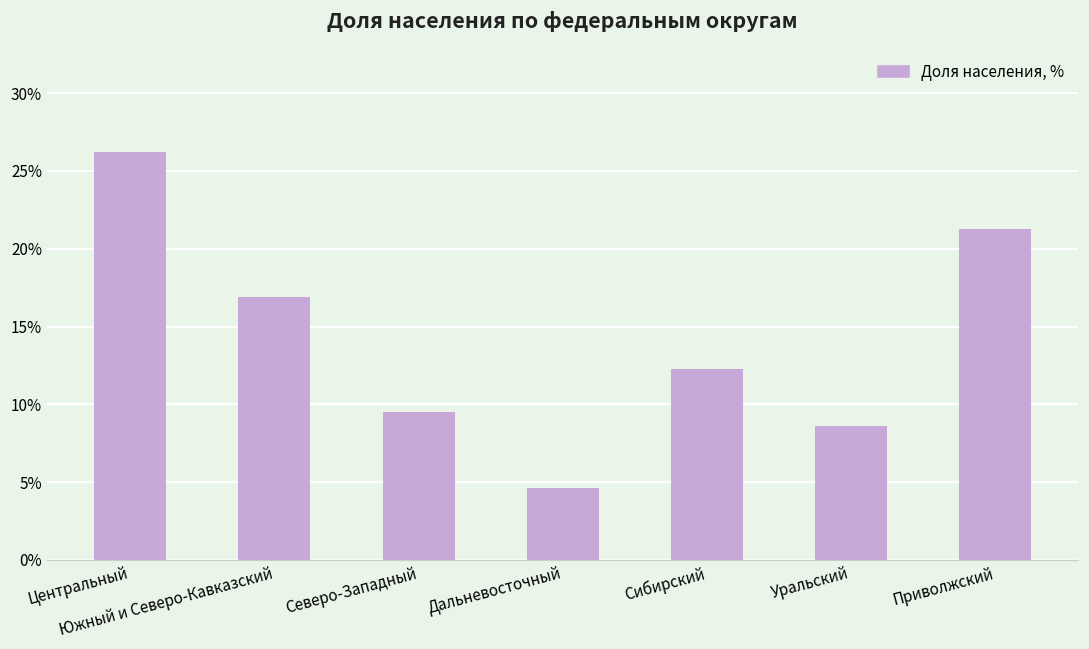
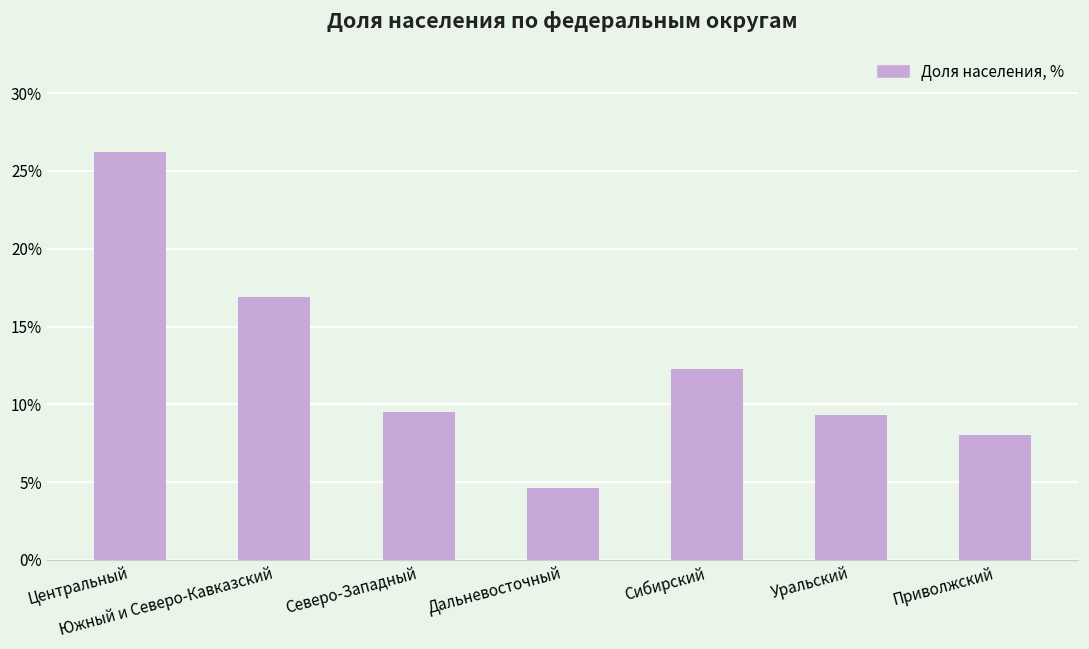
  {
    "Центральный": "26.2%",
    "Южный и Северо-Кавказский": "16.9%",
    "Северо-Западный": "9.5%",
    "Дальневосточный": "4.6%",
    "Сибирский": "12.3%",
-   "Уральский": "8.6%",
-   "Приволжский": "21.3%"
+   "Уральский": "9.3%",
+   "Приволжский": "8.0%"
  }
